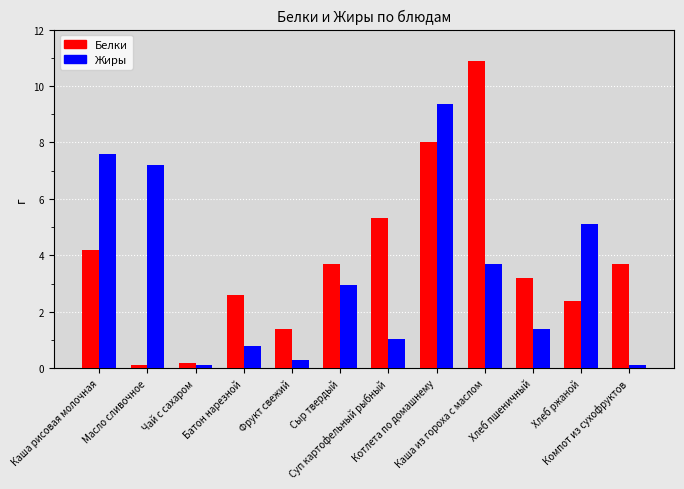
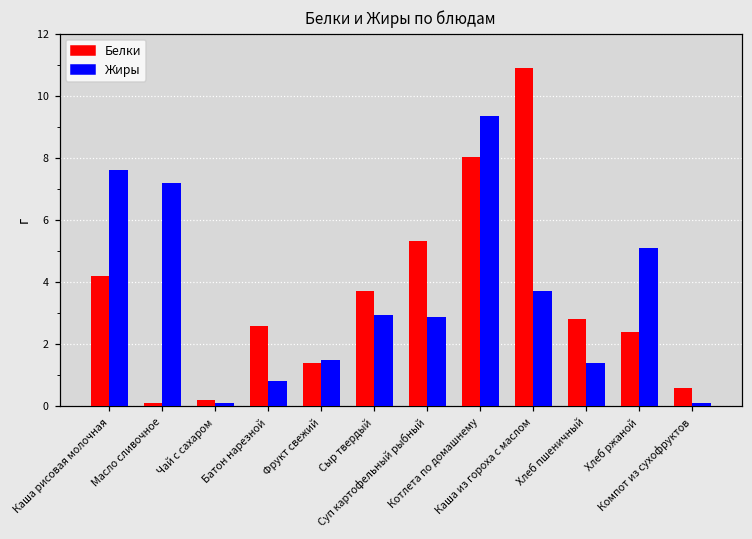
  {
    "Белки": {
      "Каша рисовая молочная": 4.2,
      "Масло сливочное": 0.1,
      "Чай с сахаром": 0.2,
      "Батон нарезной": 2.6,
      "Фрукт свежий": 1.4,
      "Сыр твердый": 3.7,
      "Суп картофельный рыбный": 5.3,
      "Котлета по домашнему": 8.0,
      "Каша из гороха с маслом": 10.9,
-     "Хлеб пшеничный": 3.2,
+     "Хлеб пшеничный": 2.8,
      "Хлеб ржаной": 2.4,
-     "Компот из сухофруктов": 3.7
+     "Компот из сухофруктов": 0.6
    },
    "Жиры": {
      "Каша рисовая молочная": 7.6,
      "Масло сливочное": 7.2,
      "Чай с сахаром": 0.1,
      "Батон нарезной": 0.8,
-     "Фрукт свежий": 0.3,
+     "Фрукт свежий": 1.5,
      "Сыр твердый": 3.0,
-     "Суп картофельный рыбный": 1.1,
+     "Суп картофельный рыбный": 2.9,
      "Котлета по домашнему": 9.4,
      "Каша из гороха с маслом": 3.7,
      "Хлеб пшеничный": 1.4,
      "Хлеб ржаной": 5.1,
      "Компот из сухофруктов": 0.1
    }
  }
